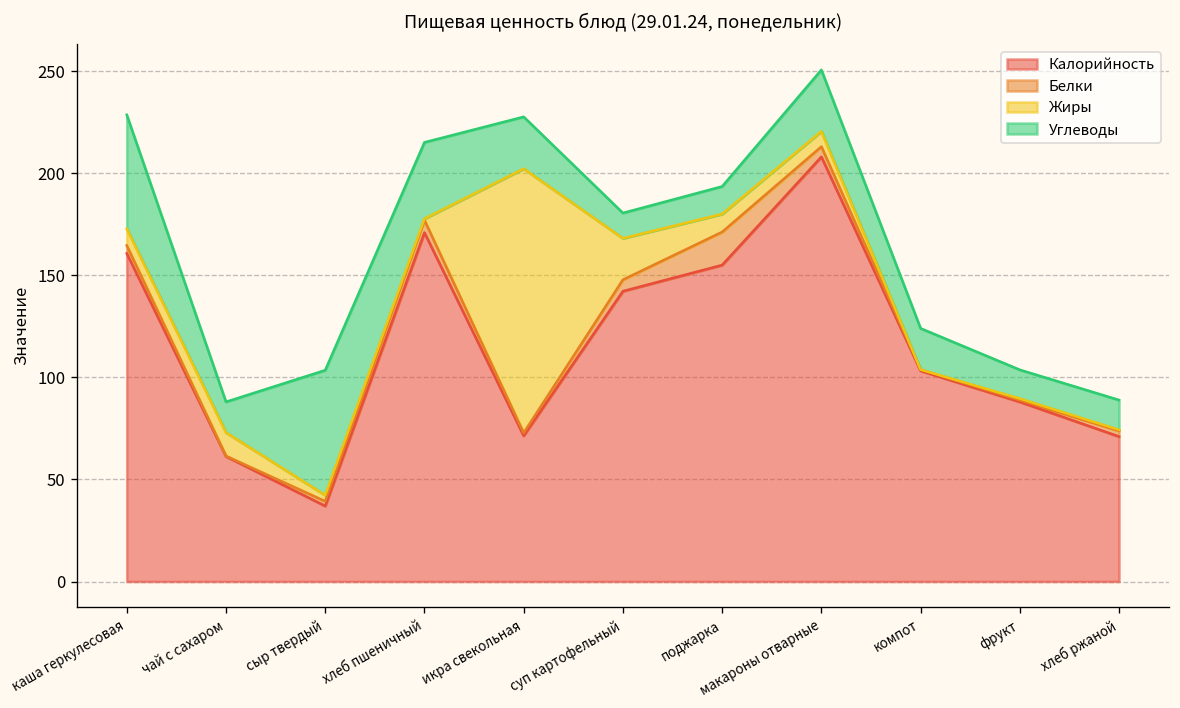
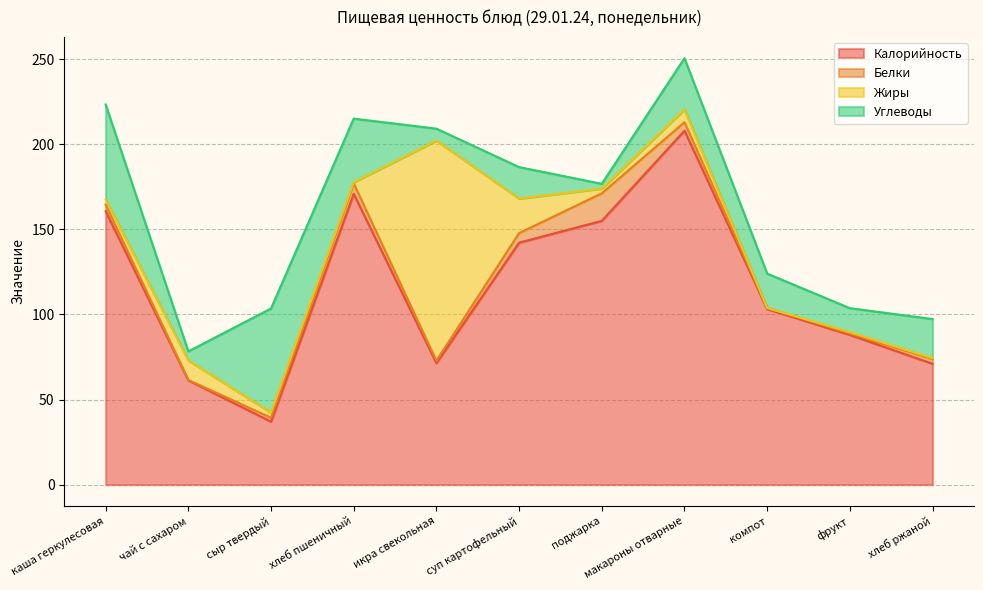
  {
    "Жиры": {
-     "каша геркулесовая": 8,
+     "каша геркулесовая": 3,
      "чай с сахаром": 12,
      "сыр твердый": 3,
      "икра свекольная": 129,
      "суп картофельный": 20,
-     "поджарка": 9,
+     "поджарка": 3,
      "макароны отварные": 8
    },
    "Углеводы": {
      "каша геркулесовая": 56,
-     "чай с сахаром": 15,
+     "чай с сахаром": 5,
      "сыр твердый": 61,
      "хлеб пшеничный": 37,
-     "икра свекольная": 25,
-     "суп картофельный": 12,
-     "поджарка": 14,
+     "икра свекольная": 7,
+     "суп картофельный": 19,
+     "поджарка": 3,
      "макароны отварные": 30,
      "компот": 20,
      "фрукт": 14,
-     "хлеб ржаной": 15
+     "хлеб ржаной": 23
    }
  }
